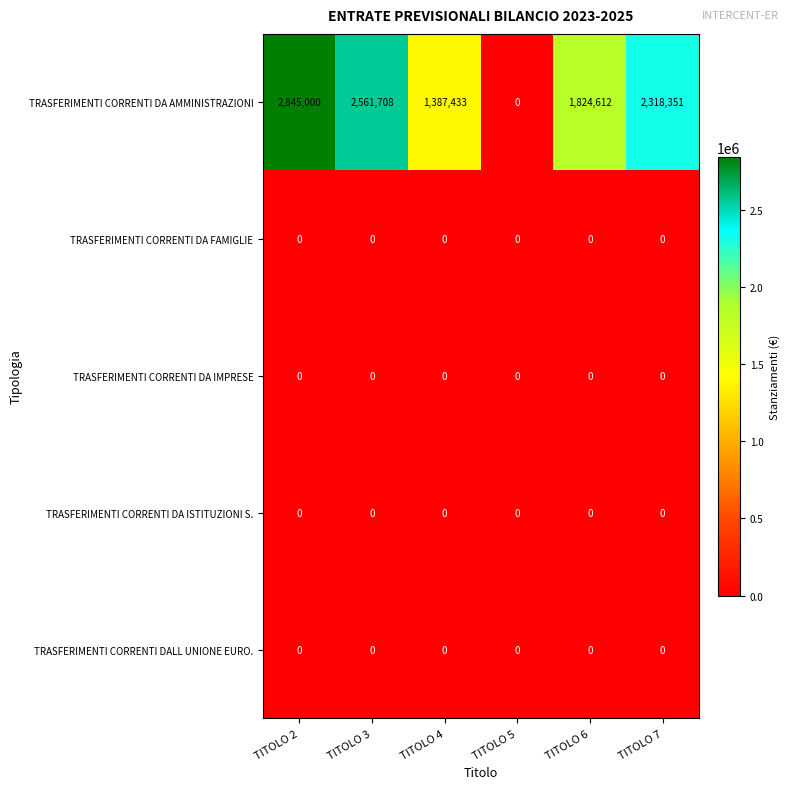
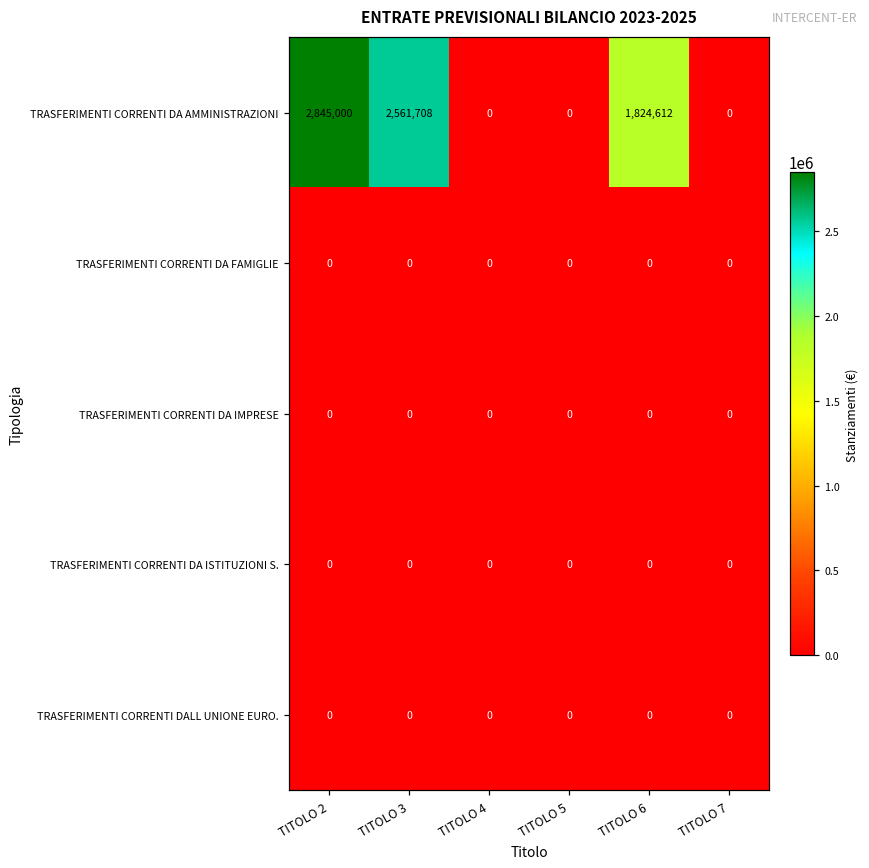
  {
    "TRASFERIMENTI CORRENTI DA AMMINISTRAZIONI": {
      "TITOLO 2": "2,845,000",
      "TITOLO 3": "2,561,708",
-     "TITOLO 4": "1,387,433",
+     "TITOLO 4": "0",
      "TITOLO 5": "0",
      "TITOLO 6": "1,824,612",
-     "TITOLO 7": "2,318,351"
+     "TITOLO 7": "0"
    },
    "TRASFERIMENTI CORRENTI DA FAMIGLIE": {
      "TITOLO 2": "0",
      "TITOLO 3": "0",
      "TITOLO 4": "0",
      "TITOLO 5": "0",
      "TITOLO 6": "0",
      "TITOLO 7": "0"
    },
    "TRASFERIMENTI CORRENTI DA IMPRESE": {
      "TITOLO 2": "0",
      "TITOLO 3": "0",
      "TITOLO 4": "0",
      "TITOLO 5": "0",
      "TITOLO 6": "0",
      "TITOLO 7": "0"
    },
    "TRASFERIMENTI CORRENTI DA ISTITUZIONI S.": {
      "TITOLO 2": "0",
      "TITOLO 3": "0",
      "TITOLO 4": "0",
      "TITOLO 5": "0",
      "TITOLO 6": "0",
      "TITOLO 7": "0"
    },
    "TRASFERIMENTI CORRENTI DALL UNIONE EURO.": {
      "TITOLO 2": "0",
      "TITOLO 3": "0",
      "TITOLO 4": "0",
      "TITOLO 5": "0",
      "TITOLO 6": "0",
      "TITOLO 7": "0"
    }
  }
